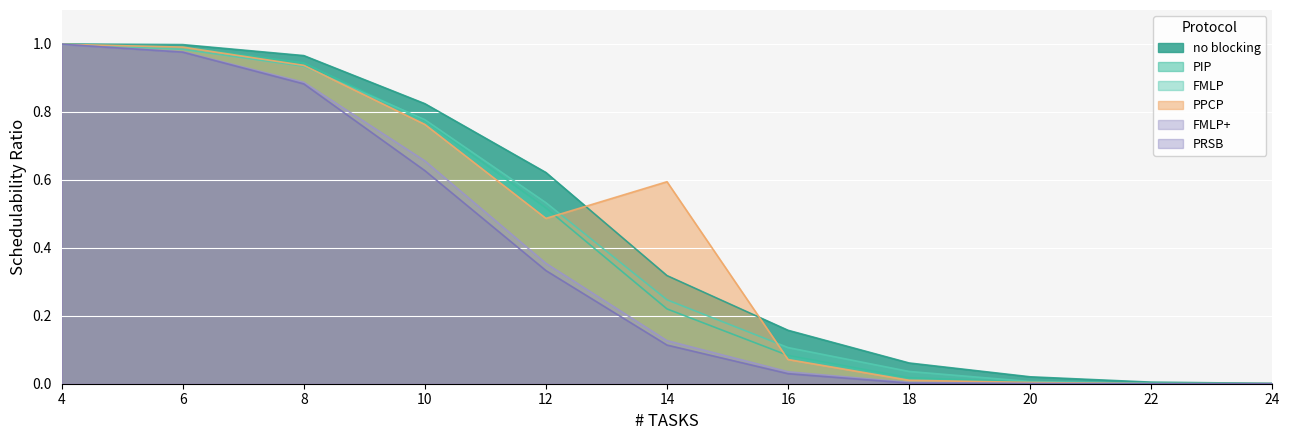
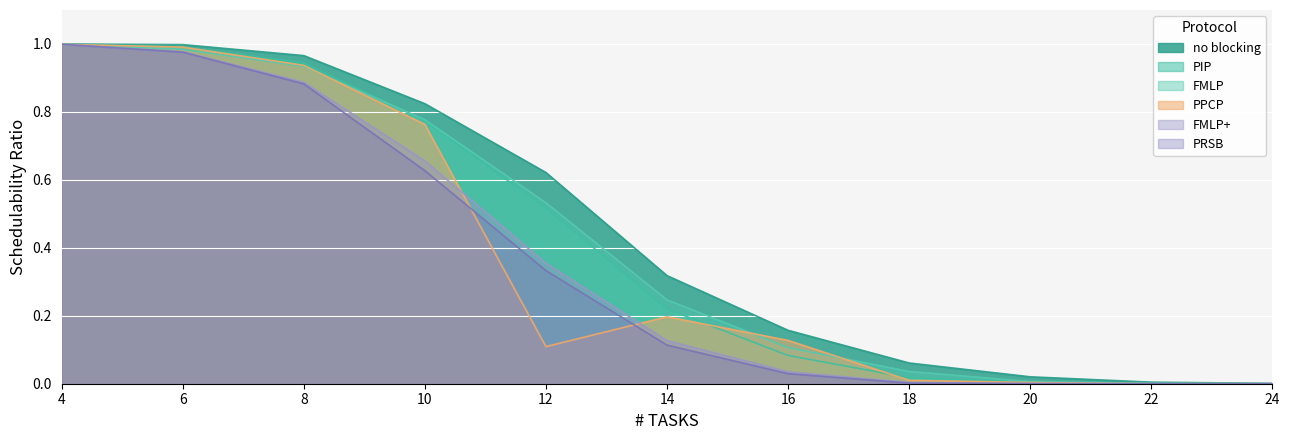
  {
    "PPCP": {
      "10": 0.76,
-     "12": 0.49,
-     "14": 0.59,
-     "16": 0.07
+     "12": 0.11,
+     "14": 0.20,
+     "16": 0.13
    }
  }
